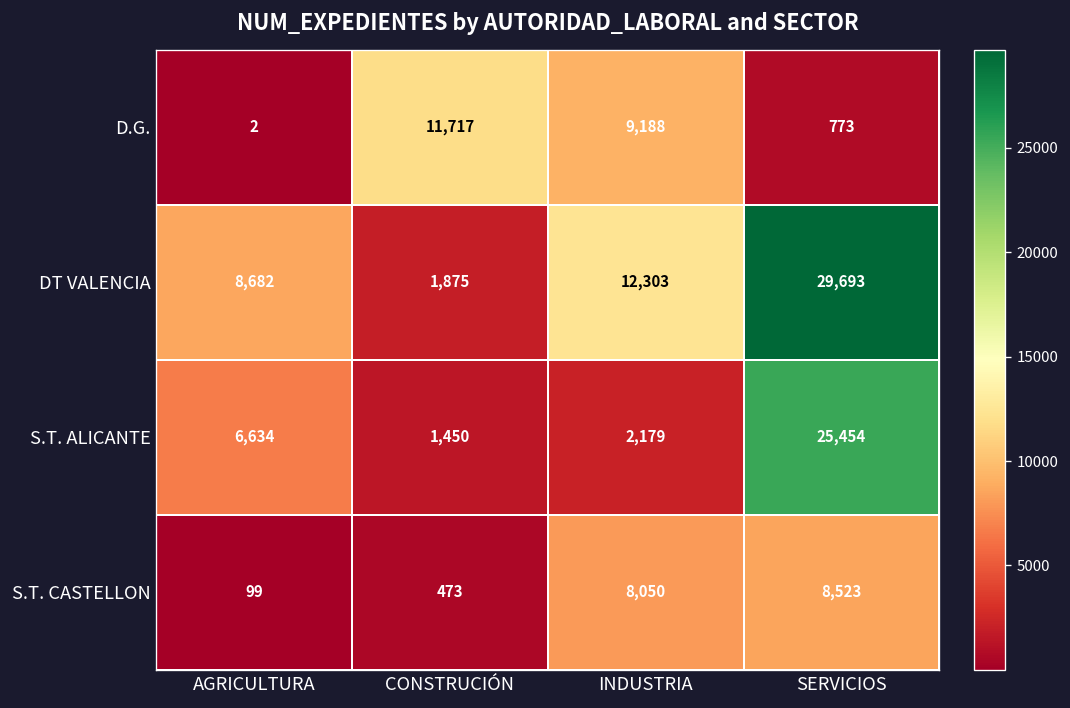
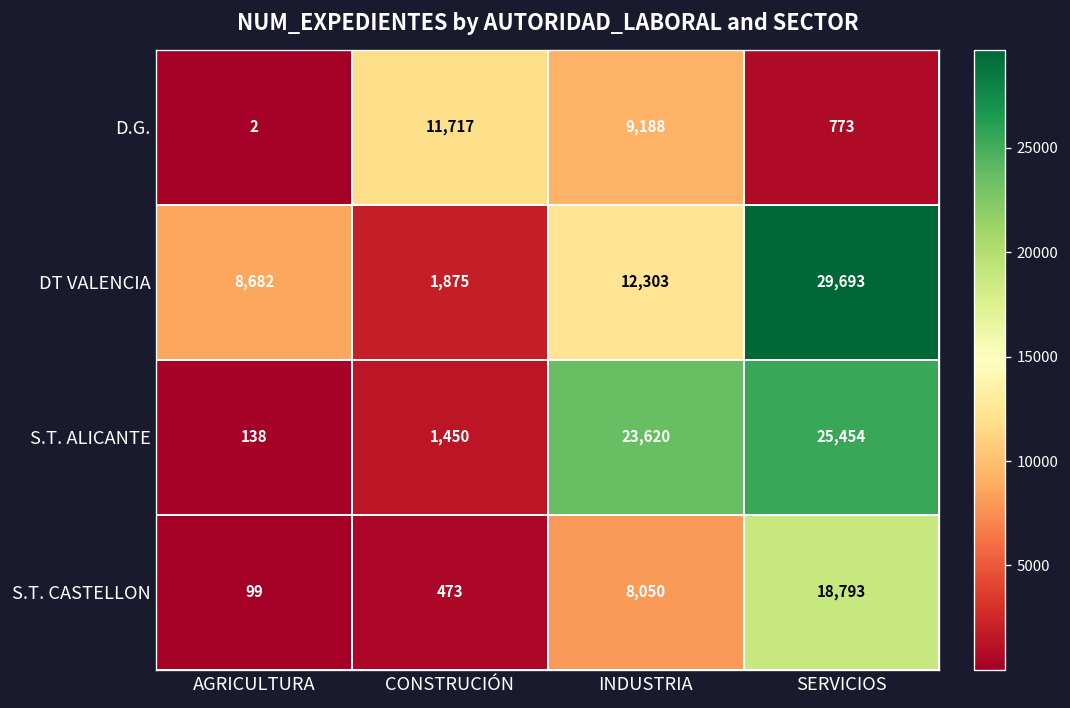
  {
    "D.G.": {
      "AGRICULTURA": "2",
      "CONSTRUCIÓN": "11,717",
      "INDUSTRIA": "9,188",
      "SERVICIOS": "773"
    },
    "DT VALENCIA": {
      "AGRICULTURA": "8,682",
      "CONSTRUCIÓN": "1,875",
      "INDUSTRIA": "12,303",
      "SERVICIOS": "29,693"
    },
    "S.T. ALICANTE": {
-     "AGRICULTURA": "6,634",
+     "AGRICULTURA": "138",
      "CONSTRUCIÓN": "1,450",
-     "INDUSTRIA": "2,179",
+     "INDUSTRIA": "23,620",
      "SERVICIOS": "25,454"
    },
    "S.T. CASTELLON": {
      "AGRICULTURA": "99",
      "CONSTRUCIÓN": "473",
      "INDUSTRIA": "8,050",
-     "SERVICIOS": "8,523"
+     "SERVICIOS": "18,793"
    }
  }
